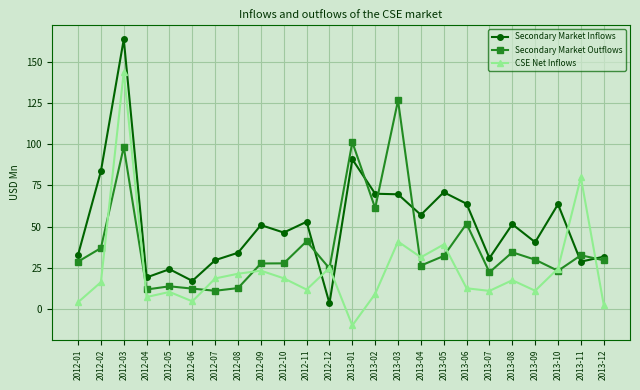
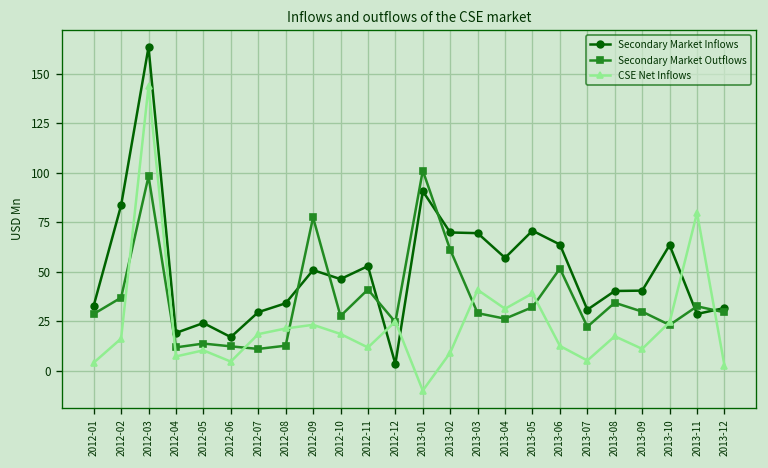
  {
    "Secondary Market Inflows": {
      "2012-01": 33,
      "2012-02": 84,
      "2012-03": 164,
      "2012-04": 19,
      "2012-05": 24,
      "2012-06": 17,
      "2012-07": 30,
      "2012-08": 34,
      "2012-09": 51,
      "2012-10": 46,
      "2012-11": 53,
      "2012-12": 3,
      "2013-01": 91,
      "2013-02": 70,
      "2013-03": 70,
      "2013-04": 57,
      "2013-05": 71,
      "2013-06": 64,
      "2013-07": 31,
-     "2013-08": 51,
+     "2013-08": 40,
      "2013-09": 41,
      "2013-10": 64,
      "2013-11": 29,
      "2013-12": 32
    },
    "Secondary Market Outflows": {
      "2012-01": 29,
      "2012-02": 37,
      "2012-03": 98,
      "2012-04": 12,
      "2012-05": 14,
      "2012-06": 12,
      "2012-07": 11,
      "2012-08": 13,
-     "2012-09": 28,
+     "2012-09": 78,
      "2012-10": 28,
      "2012-11": 41,
      "2013-01": 101,
      "2013-02": 61,
-     "2013-03": 126,
+     "2013-03": 29,
      "2013-04": 26,
      "2013-05": 32,
      "2013-06": 52,
      "2013-07": 22,
      "2013-08": 34,
      "2013-09": 30,
      "2013-11": 33,
      "2013-12": 30
    },
    "CSE Net Inflows": {
      "2012-01": 4,
      "2012-02": 16,
      "2012-03": 144,
      "2012-04": 7,
      "2012-05": 10,
      "2012-06": 5,
      "2012-07": 19,
      "2012-08": 21,
      "2012-09": 23,
      "2012-10": 19,
      "2012-11": 12,
      "2013-01": -10,
      "2013-02": 9,
      "2013-03": 41,
      "2013-04": 31,
      "2013-05": 39,
      "2013-06": 13,
-     "2013-07": 11,
+     "2013-07": 5,
      "2013-08": 17,
      "2013-09": 11,
      "2013-11": 80,
      "2013-12": 3
    }
  }
